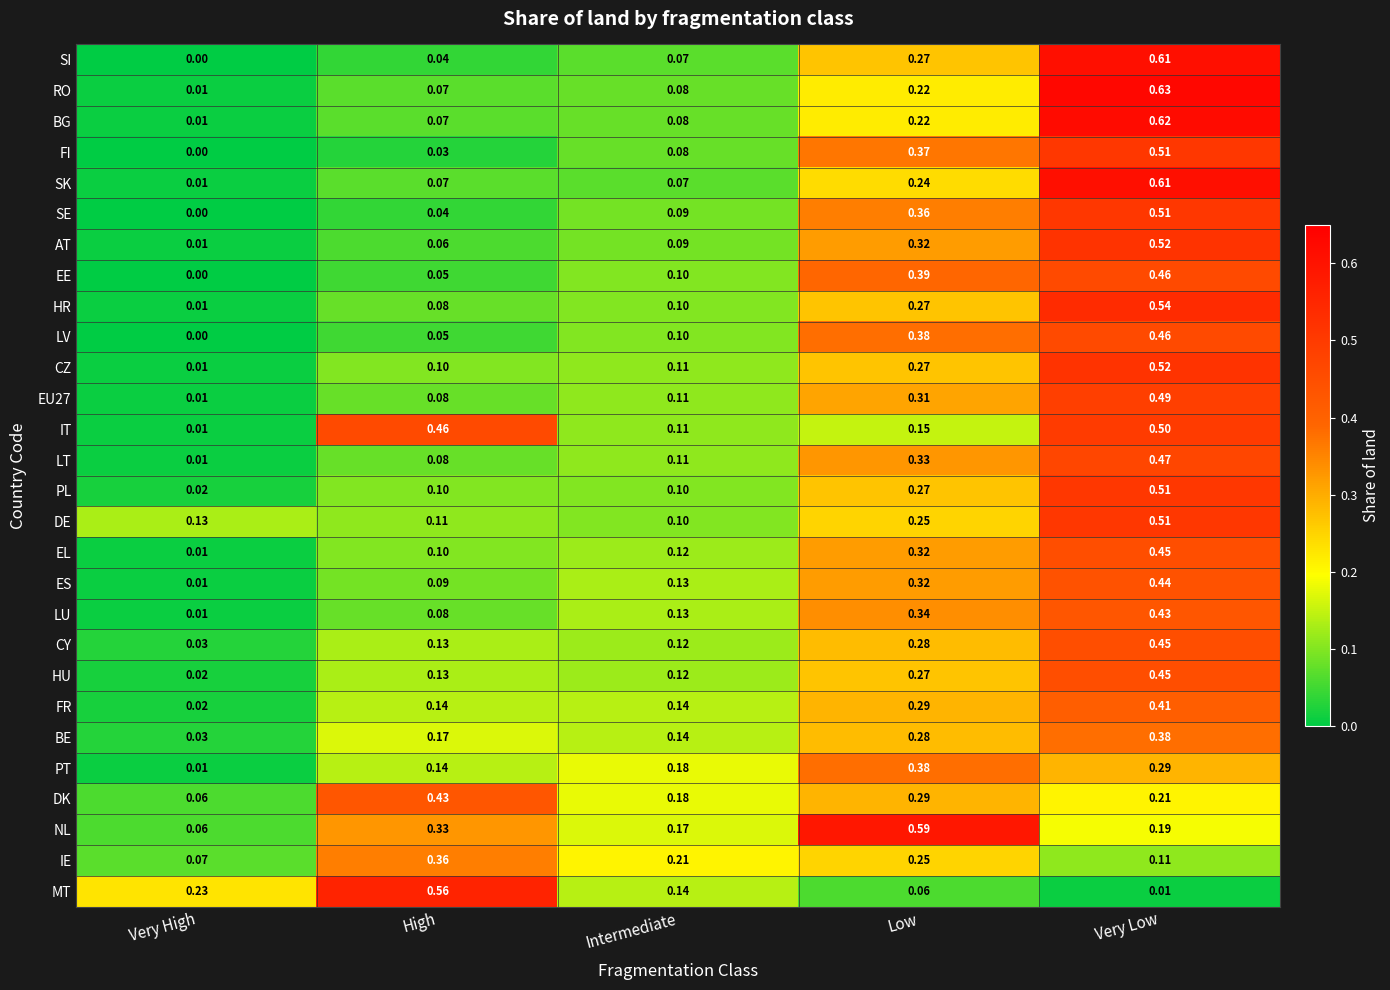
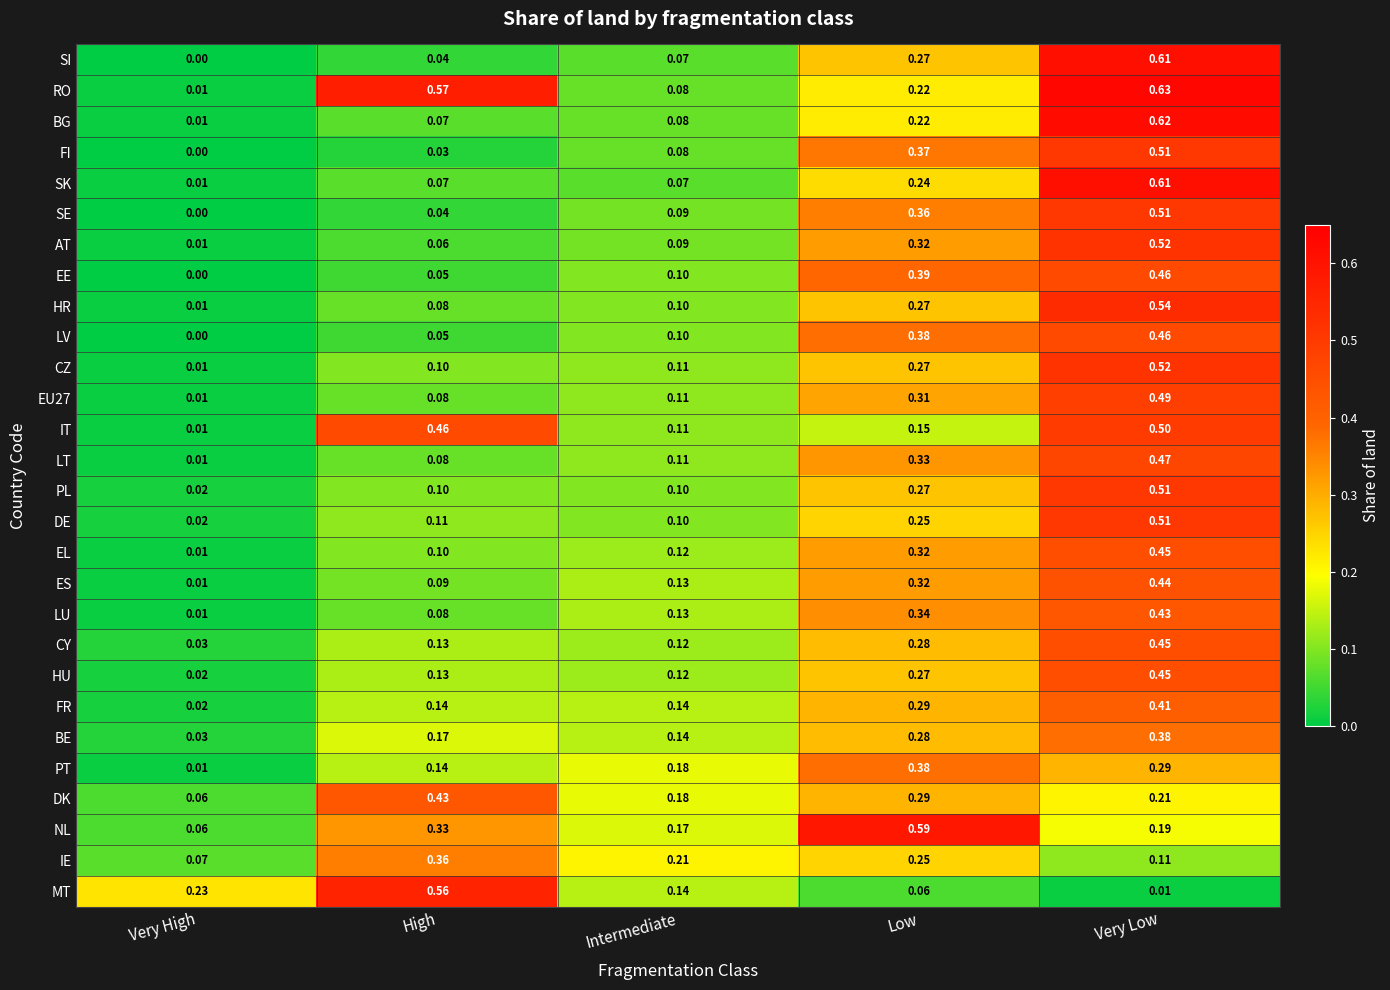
  {
    "SI": {
      "Very High": 0.00,
      "High": 0.04,
      "Intermediate": 0.07,
      "Low": 0.27,
      "Very Low": 0.61
    },
    "RO": {
      "Very High": 0.01,
-     "High": 0.07,
+     "High": 0.57,
      "Intermediate": 0.08,
      "Low": 0.22,
      "Very Low": 0.63
    },
    "BG": {
      "Very High": 0.01,
      "High": 0.07,
      "Intermediate": 0.08,
      "Low": 0.22,
      "Very Low": 0.62
    },
    "FI": {
      "Very High": 0.00,
      "High": 0.03,
      "Intermediate": 0.08,
      "Low": 0.37,
      "Very Low": 0.51
    },
    "SK": {
      "Very High": 0.01,
      "High": 0.07,
      "Intermediate": 0.07,
      "Low": 0.24,
      "Very Low": 0.61
    },
    "SE": {
      "Very High": 0.00,
      "High": 0.04,
      "Intermediate": 0.09,
      "Low": 0.36,
      "Very Low": 0.51
    },
    "AT": {
      "Very High": 0.01,
      "High": 0.06,
      "Intermediate": 0.09,
      "Low": 0.32,
      "Very Low": 0.52
    },
    "EE": {
      "Very High": 0.00,
      "High": 0.05,
      "Intermediate": 0.10,
      "Low": 0.39,
      "Very Low": 0.46
    },
    "HR": {
      "Very High": 0.01,
      "High": 0.08,
      "Intermediate": 0.10,
      "Low": 0.27,
      "Very Low": 0.54
    },
    "LV": {
      "Very High": 0.00,
      "High": 0.05,
      "Intermediate": 0.10,
      "Low": 0.38,
      "Very Low": 0.46
    },
    "CZ": {
      "Very High": 0.01,
      "High": 0.10,
      "Intermediate": 0.11,
      "Low": 0.27,
      "Very Low": 0.52
    },
    "EU27": {
      "Very High": 0.01,
      "High": 0.08,
      "Intermediate": 0.11,
      "Low": 0.31,
      "Very Low": 0.49
    },
    "IT": {
      "Very High": 0.01,
      "High": 0.46,
      "Intermediate": 0.11,
      "Low": 0.15,
      "Very Low": 0.50
    },
    "LT": {
      "Very High": 0.01,
      "High": 0.08,
      "Intermediate": 0.11,
      "Low": 0.33,
      "Very Low": 0.47
    },
    "PL": {
      "Very High": 0.02,
      "High": 0.10,
      "Intermediate": 0.10,
      "Low": 0.27,
      "Very Low": 0.51
    },
    "DE": {
-     "Very High": 0.13,
+     "Very High": 0.02,
      "High": 0.11,
      "Intermediate": 0.10,
      "Low": 0.25,
      "Very Low": 0.51
    },
    "EL": {
      "Very High": 0.01,
      "High": 0.10,
      "Intermediate": 0.12,
      "Low": 0.32,
      "Very Low": 0.45
    },
    "ES": {
      "Very High": 0.01,
      "High": 0.09,
      "Intermediate": 0.13,
      "Low": 0.32,
      "Very Low": 0.44
    },
    "LU": {
      "Very High": 0.01,
      "High": 0.08,
      "Intermediate": 0.13,
      "Low": 0.34,
      "Very Low": 0.43
    },
    "CY": {
      "Very High": 0.03,
      "High": 0.13,
      "Intermediate": 0.12,
      "Low": 0.28,
      "Very Low": 0.45
    },
    "HU": {
      "Very High": 0.02,
      "High": 0.13,
      "Intermediate": 0.12,
      "Low": 0.27,
      "Very Low": 0.45
    },
    "FR": {
      "Very High": 0.02,
      "High": 0.14,
      "Intermediate": 0.14,
      "Low": 0.29,
      "Very Low": 0.41
    },
    "BE": {
      "Very High": 0.03,
      "High": 0.17,
      "Intermediate": 0.14,
      "Low": 0.28,
      "Very Low": 0.38
    },
    "PT": {
      "Very High": 0.01,
      "High": 0.14,
      "Intermediate": 0.18,
      "Low": 0.38,
      "Very Low": 0.29
    },
    "DK": {
      "Very High": 0.06,
      "High": 0.43,
      "Intermediate": 0.18,
      "Low": 0.29,
      "Very Low": 0.21
    },
    "NL": {
      "Very High": 0.06,
      "High": 0.33,
      "Intermediate": 0.17,
      "Low": 0.59,
      "Very Low": 0.19
    },
    "IE": {
      "Very High": 0.07,
      "High": 0.36,
      "Intermediate": 0.21,
      "Low": 0.25,
      "Very Low": 0.11
    },
    "MT": {
      "Very High": 0.23,
      "High": 0.56,
      "Intermediate": 0.14,
      "Low": 0.06,
      "Very Low": 0.01
    }
  }
